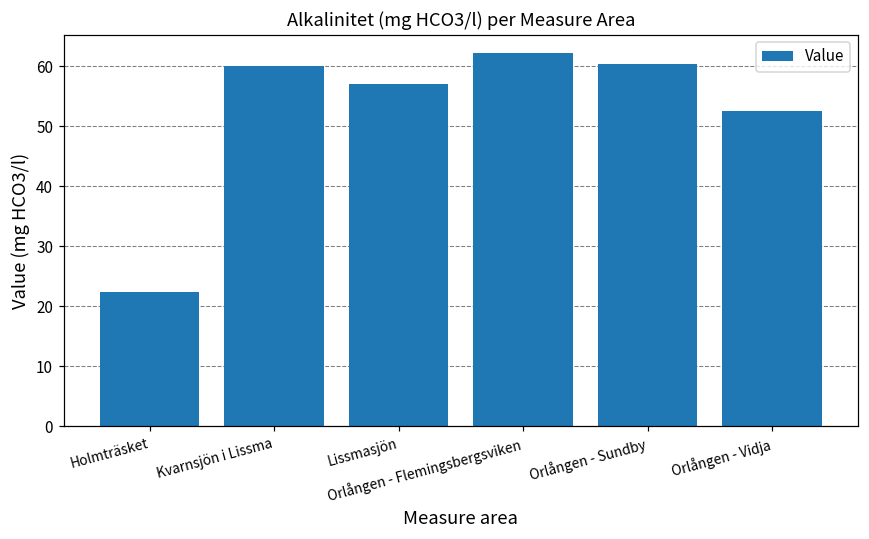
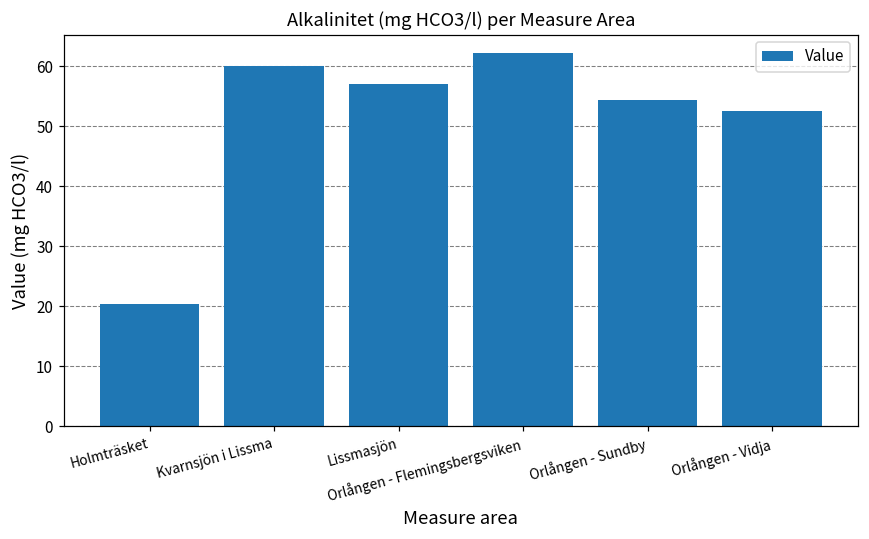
  {
-   "Holmträsket": 22,
+   "Holmträsket": 20,
    "Kvarnsjön i Lissma": 60,
    "Lissmasjön": 57,
    "Orlången - Flemingsbergsviken": 62,
-   "Orlången - Sundby": 60,
+   "Orlången - Sundby": 54,
    "Orlången - Vidja": 53
  }
